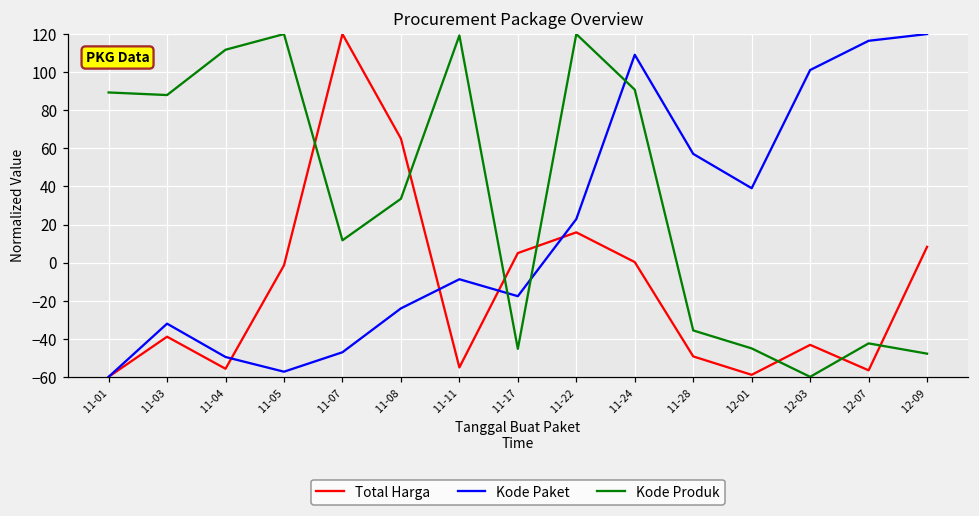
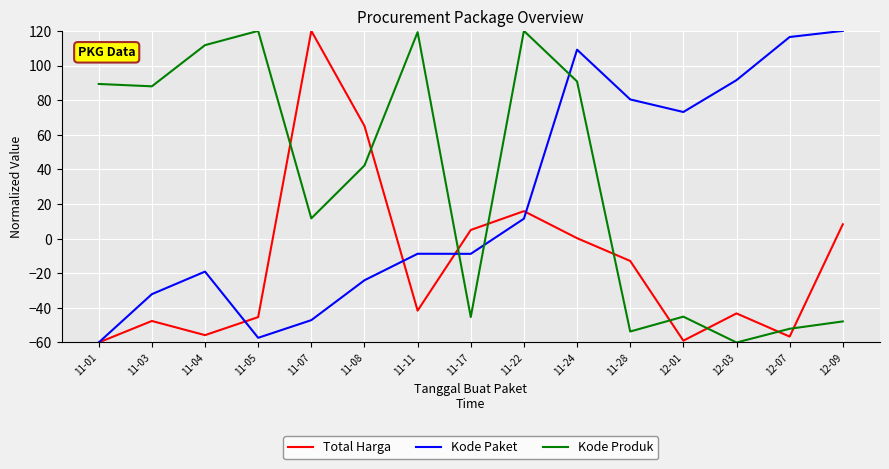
  {
    "Total Harga": {
-     "11-03": -39,
+     "11-03": -48,
      "11-04": -56,
-     "11-05": -1,
+     "11-05": -45,
      "11-07": 120,
      "11-08": 65,
-     "11-11": -55,
+     "11-11": -42,
      "11-17": 5,
      "11-22": 16,
      "11-24": 0,
-     "11-28": -49,
+     "11-28": -13,
      "12-01": -59,
      "12-03": -43,
      "12-07": -57,
      "12-09": 8
    },
    "Kode Paket": {
      "11-03": -32,
-     "11-04": -50,
+     "11-04": -19,
      "11-05": -57,
      "11-07": -47,
      "11-08": -24,
      "11-11": -9,
-     "11-17": -18,
-     "11-22": 23,
+     "11-17": -9,
+     "11-22": 12,
      "11-24": 109,
-     "11-28": 57,
-     "12-01": 39,
-     "12-03": 101,
+     "11-28": 80,
+     "12-01": 73,
+     "12-03": 92,
      "12-07": 116,
      "12-09": 120
    },
    "Kode Produk": {
      "11-01": 89,
      "11-03": 88,
      "11-04": 112,
      "11-05": 120,
      "11-07": 12,
-     "11-08": 34,
+     "11-08": 42,
      "11-11": 119,
      "11-17": -45,
      "11-22": 120,
      "11-24": 91,
-     "11-28": -36,
+     "11-28": -54,
      "12-01": -45,
      "12-03": -60,
-     "12-07": -42,
+     "12-07": -52,
      "12-09": -48
    }
  }
